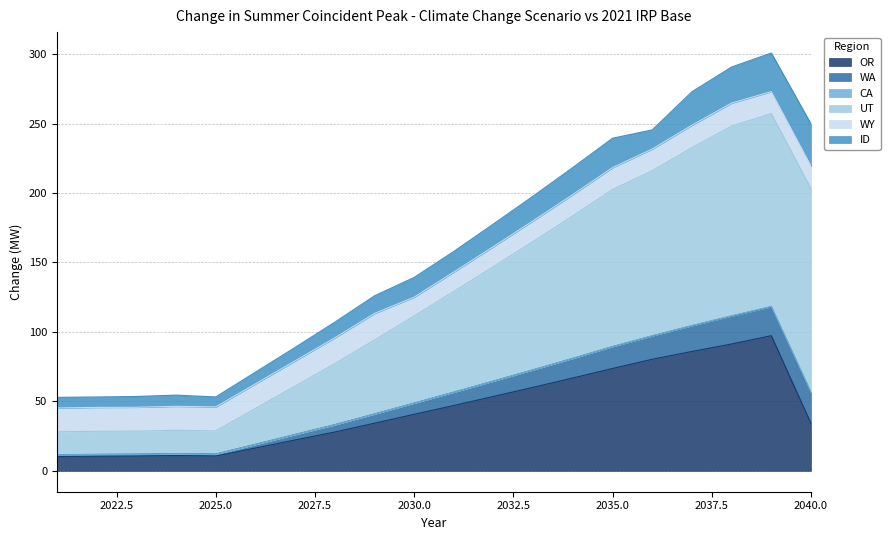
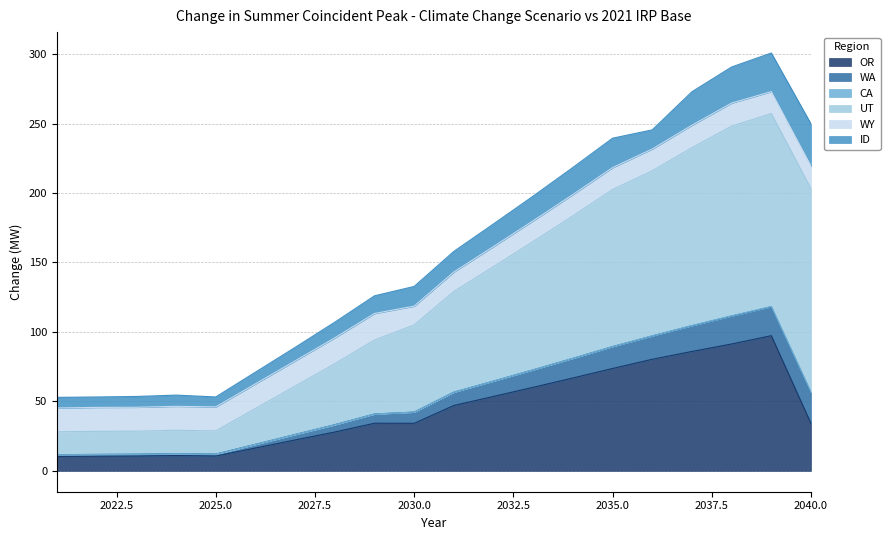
  {
    "OR": {
-     "2030.0": 41,
+     "2030.0": 34,
      "2035.0": 74,
      "2040.0": 34
    }
  }
